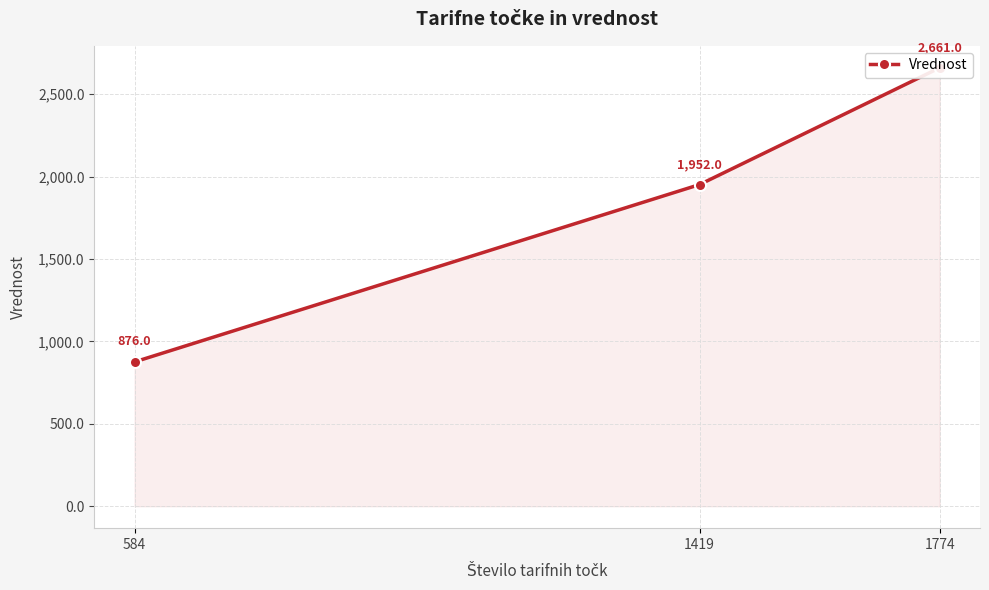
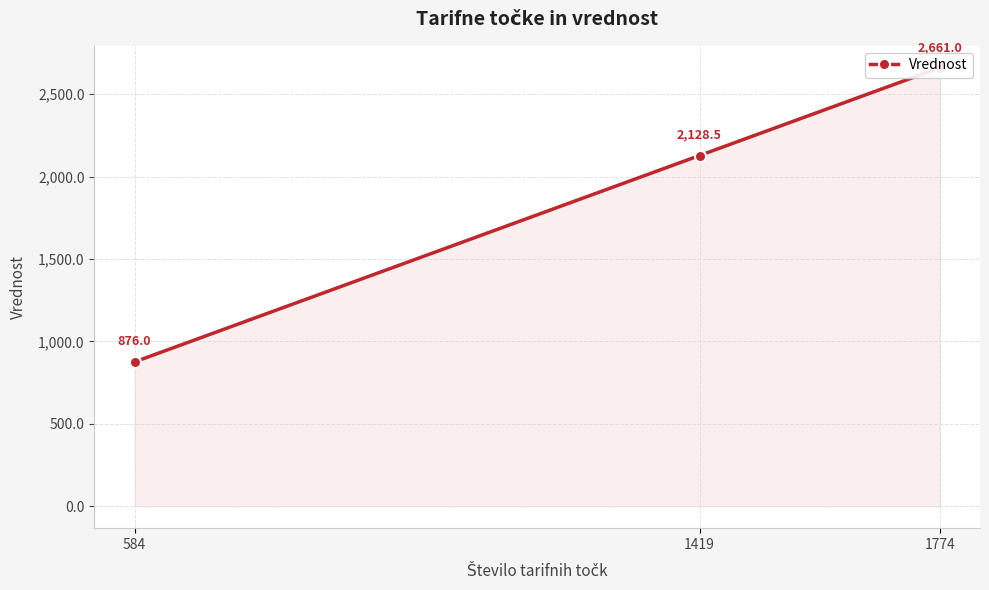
  {
    "584": "876.0",
-   "1419": "1,952.0"
+   "1419": "2,128.5"
  }
